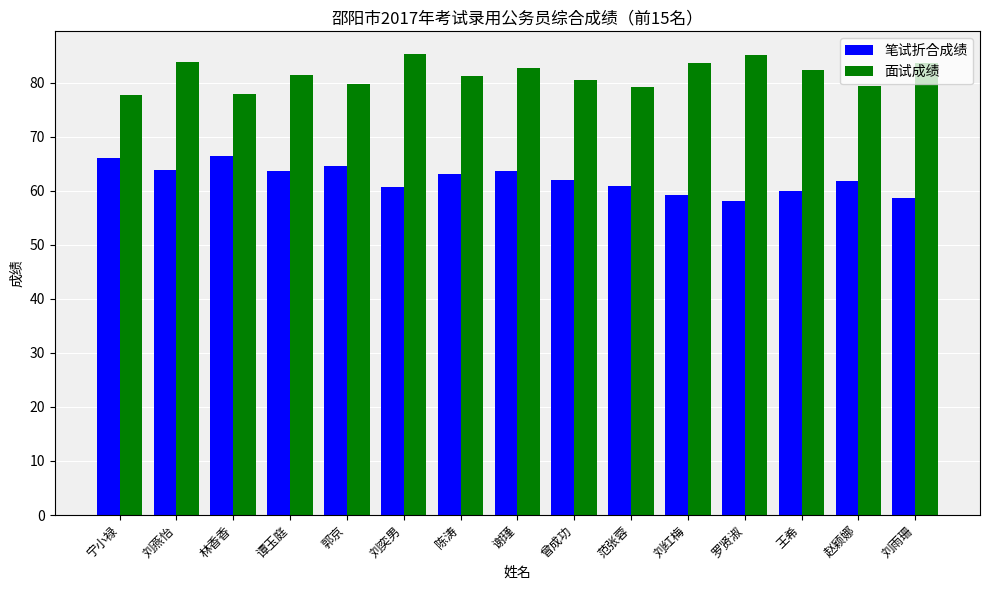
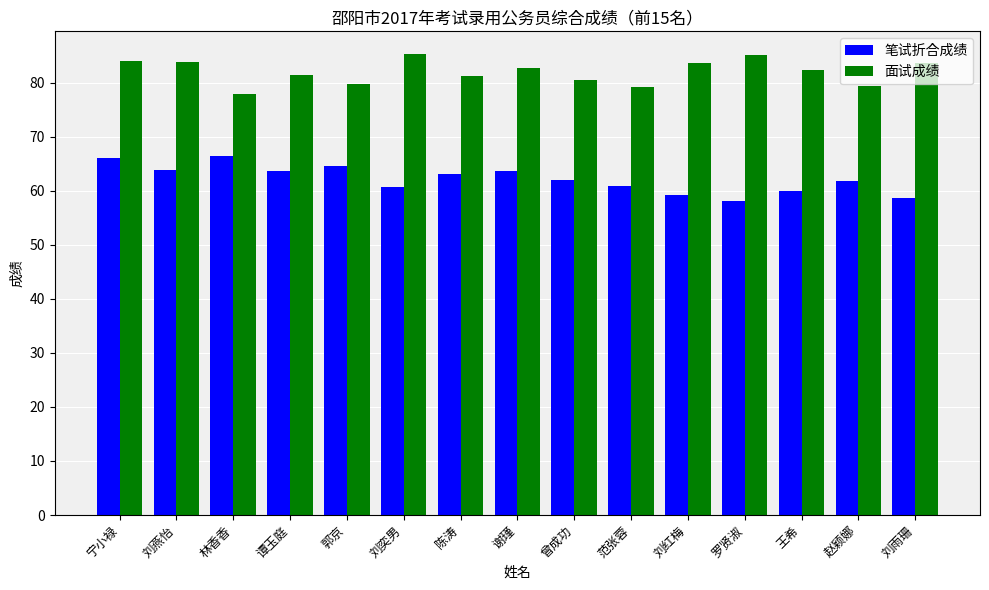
  {
    "笔试折合成绩": {
      "宁小禄": 66,
      "刘燕怡": 64,
      "林香香": 67,
      "谭玉庭": 64,
      "郭京": 65,
      "刘奕男": 61,
      "陈涛": 63,
      "谢瑾": 64,
      "曾成功": 62,
      "范张蓉": 61,
      "刘红梅": 59,
      "罗贤淑": 58,
      "王希": 60,
      "赵颖娜": 62,
      "刘雨珊": 59
    },
    "面试成绩": {
-     "宁小禄": 78,
+     "宁小禄": 84,
      "刘燕怡": 84,
      "林香香": 78,
      "谭玉庭": 81,
      "郭京": 80,
      "刘奕男": 85,
      "陈涛": 81,
      "谢瑾": 83,
      "曾成功": 81,
      "范张蓉": 79,
      "刘红梅": 84,
      "罗贤淑": 85,
      "王希": 82,
      "赵颖娜": 79
    }
  }
